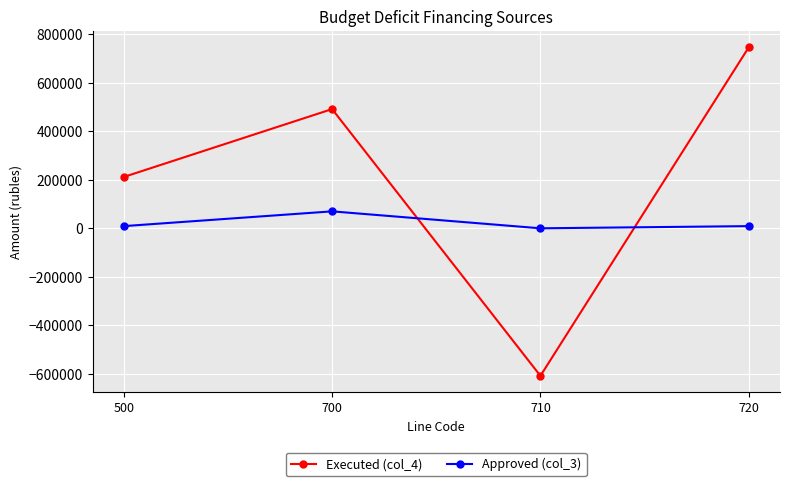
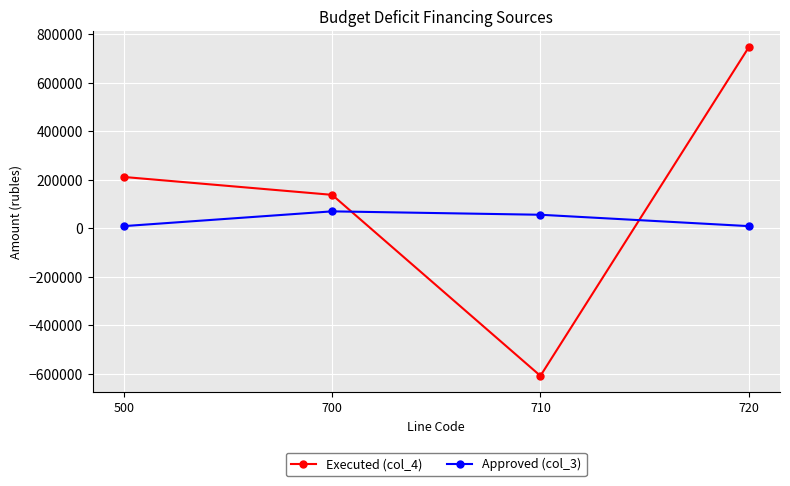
  {
    "Executed (col_4)": {
      "500": 210000,
-     "700": 490000,
+     "700": 140000,
      "710": -610000,
      "720": 750000
    },
    "Approved (col_3)": {
      "500": 10000,
      "700": 70000,
-     "710": 0,
+     "710": 60000,
      "720": 10000
    }
  }
